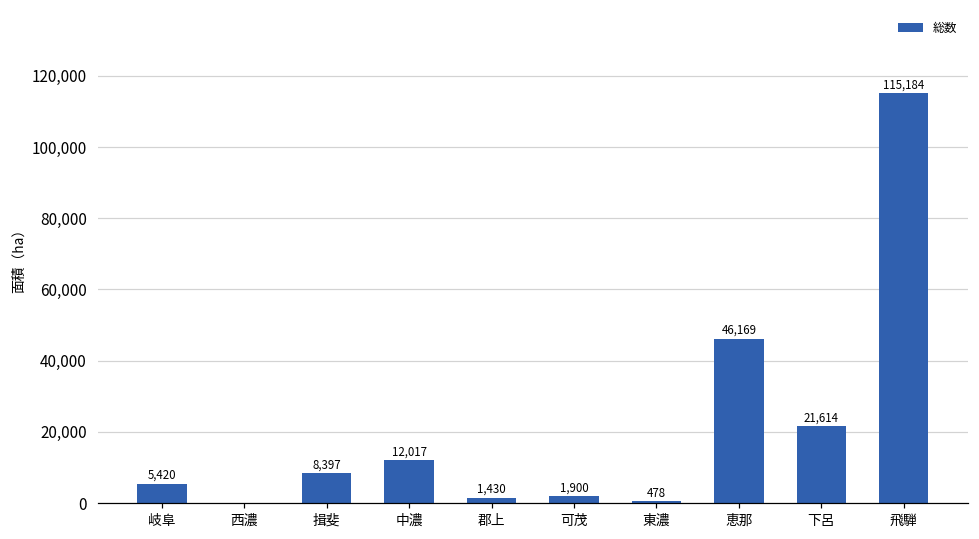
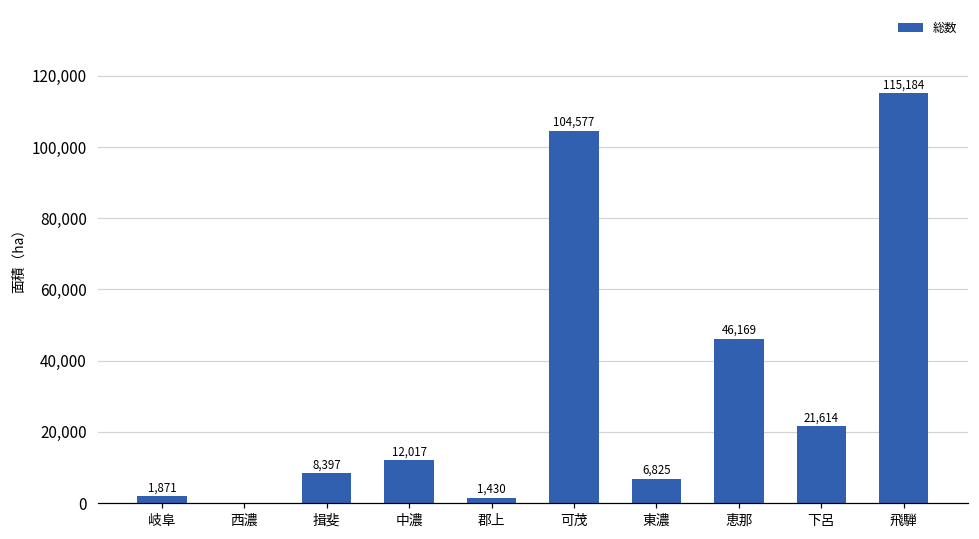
  {
-   "岐阜": "5,420",
+   "岐阜": "1,871",
    "揖斐": "8,397",
    "中濃": "12,017",
    "郡上": "1,430",
-   "可茂": "1,900",
-   "東濃": "478",
+   "可茂": "104,577",
+   "東濃": "6,825",
    "恵那": "46,169",
    "下呂": "21,614",
    "飛騨": "115,184"
  }
